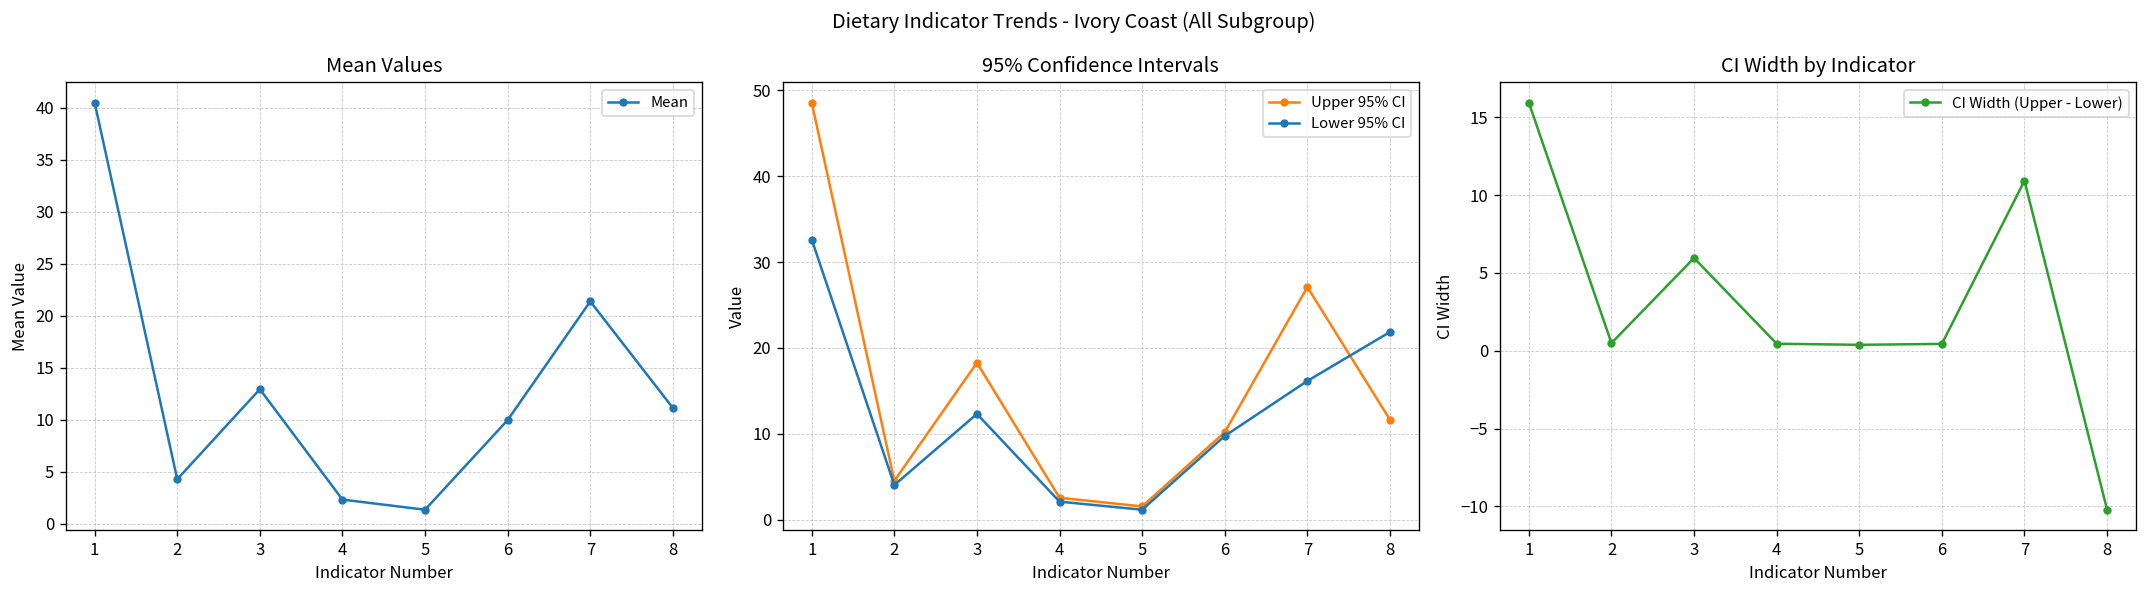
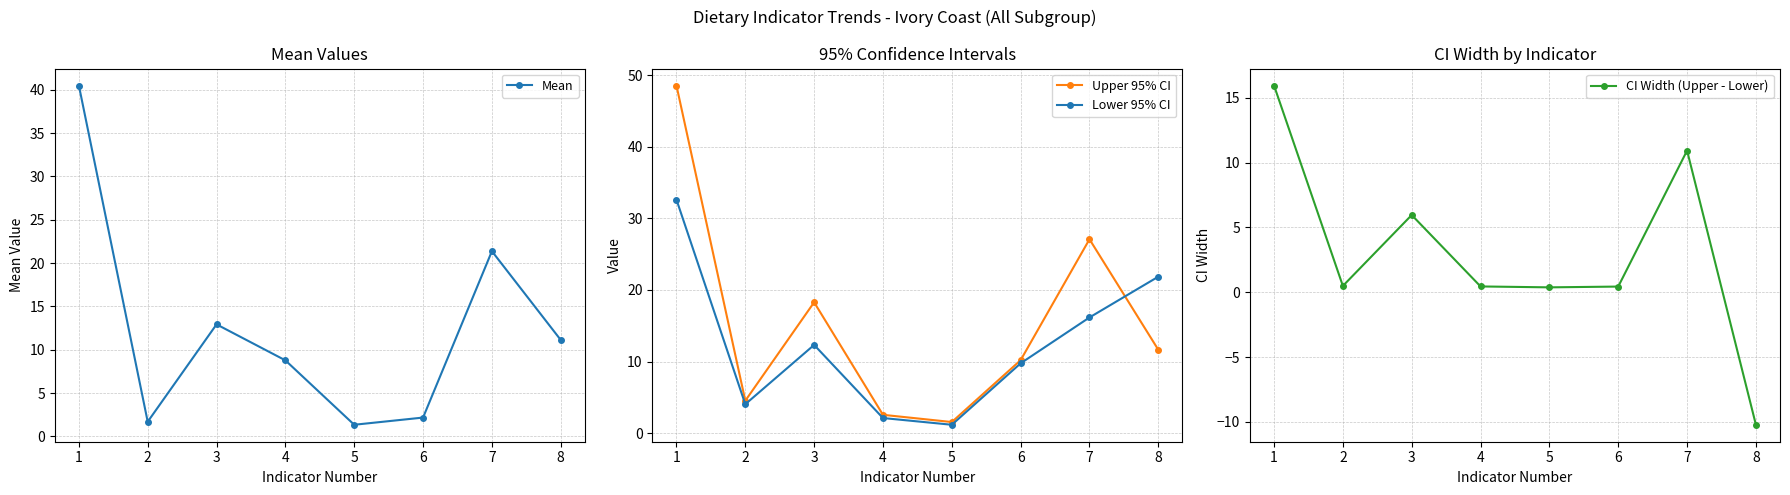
  {
    "Mean Values": {
      "1": 40,
-     "2": 4,
+     "2": 2,
      "3": 13,
-     "4": 2,
+     "4": 9,
      "5": 1,
-     "6": 10,
+     "6": 2,
      "7": 21,
      "8": 11
    },
    "95% Confidence Intervals": {
      "Upper 95% CI": {
        "1": 49,
        "2": 5,
        "3": 18,
        "4": 3,
        "5": 2,
        "6": 10,
        "7": 27,
        "8": 12
      },
      "Lower 95% CI": {
        "1": 33,
        "2": 4,
        "3": 12,
        "4": 2,
        "5": 1,
        "6": 10,
        "7": 16,
        "8": 22
      }
    },
    "CI Width by Indicator": {
      "1": 15.9,
      "2": 0.5,
      "3": 6.0,
      "4": 0.4,
      "5": 0.4,
      "6": 0.4,
      "7": 10.9,
      "8": -10.2
    }
  }
